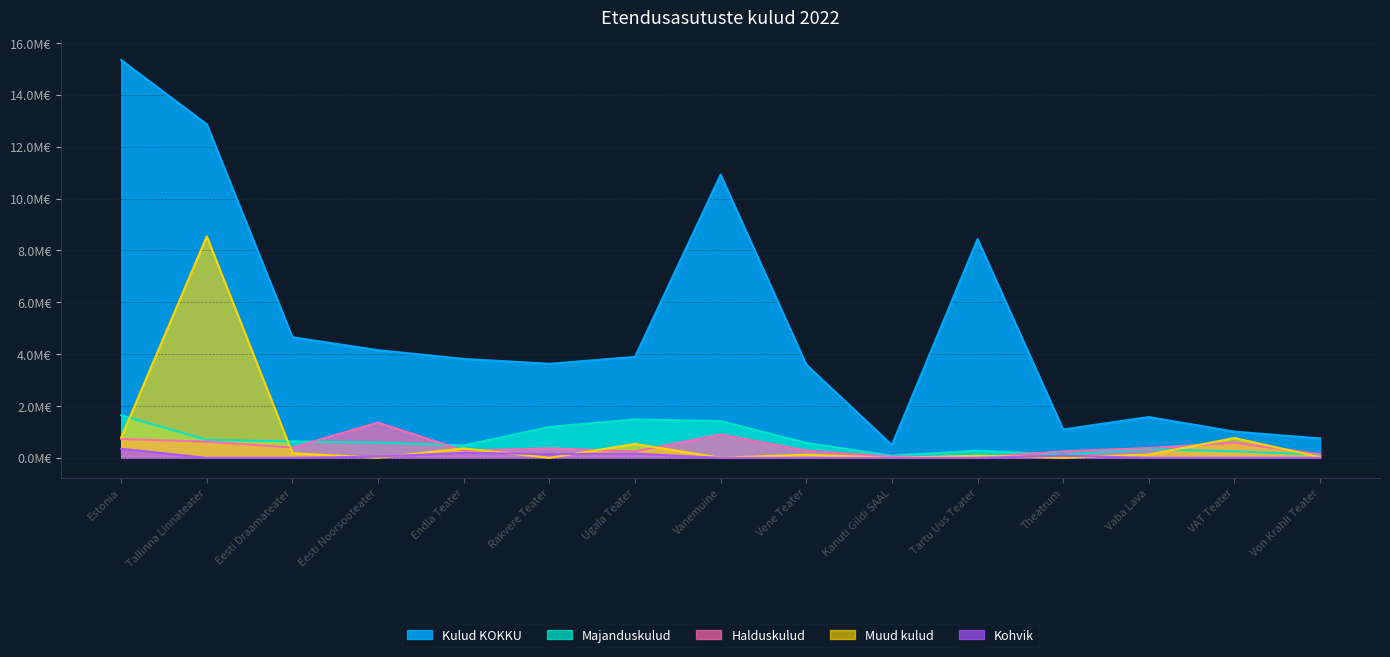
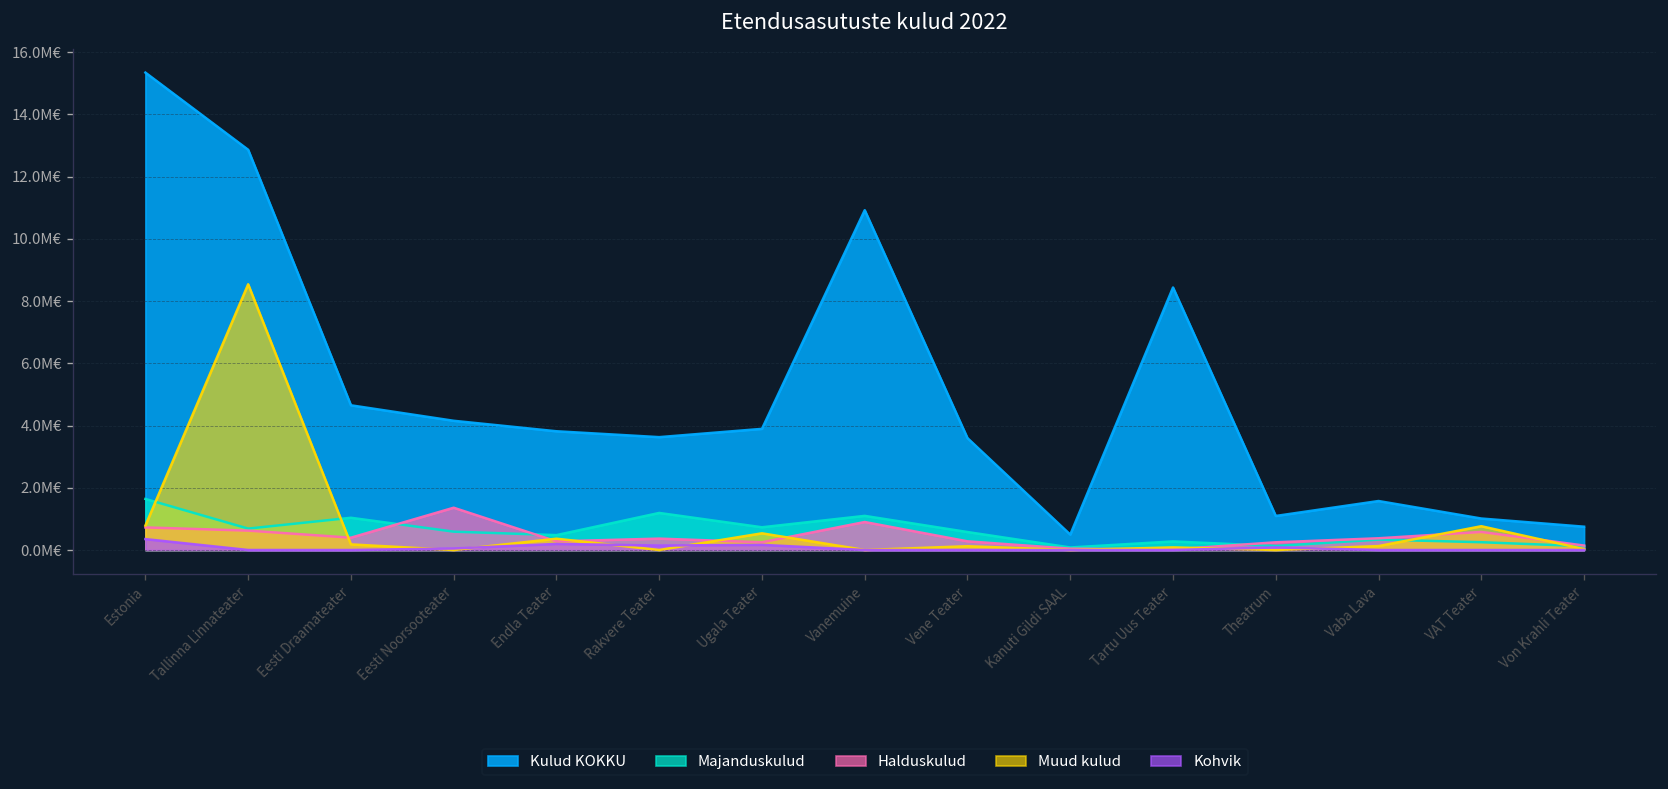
  {
    "Kulud KOKKU": {
      "Estonia": "15.3M€",
      "Tallinna Linnateater": "12.9M€",
      "Eesti Draamateater": "4.7M€",
      "Eesti Noorsooteater": "4.2M€",
      "Endla Teater": "3.8M€",
      "Rakvere Teater": "3.6M€",
      "Ugala Teater": "3.9M€",
      "Vanemuine": "10.9M€",
      "Vene Teater": "3.6M€",
      "Kanuti Gildi SAAL": "0.5M€",
      "Tartu Uus Teater": "8.4M€",
      "Theatrum": "1.1M€",
      "Vaba Lava": "1.6M€",
      "VAT Teater": "1.0M€",
      "Von Krahli Teater": "0.7M€"
    },
    "Majanduskulud": {
      "Estonia": "1.6M€",
-     "Eesti Draamateater": "0.6M€",
+     "Eesti Draamateater": "1.0M€",
      "Eesti Noorsooteater": "0.6M€",
      "Endla Teater": "0.5M€",
      "Rakvere Teater": "1.2M€",
-     "Ugala Teater": "1.5M€",
-     "Vanemuine": "1.4M€",
+     "Ugala Teater": "0.7M€",
+     "Vanemuine": "1.1M€",
      "Vene Teater": "0.6M€",
      "Tartu Uus Teater": "0.3M€",
      "VAT Teater": "0.2M€"
    },
    "Halduskulud": {
      "Eesti Draamateater": "0.4M€",
      "Eesti Noorsooteater": "1.4M€",
      "Rakvere Teater": "0.4M€",
      "Vanemuine": "0.9M€",
      "Vene Teater": "0.3M€",
      "Theatrum": "0.2M€",
      "VAT Teater": "0.6M€"
    },
    "Muud kulud": {
      "Tallinna Linnateater": "8.5M€",
      "Eesti Draamateater": "0.2M€",
      "Rakvere Teater": "0.0M€",
      "Ugala Teater": "0.5M€",
      "Vene Teater": "0.1M€",
      "Vaba Lava": "0.1M€",
      "VAT Teater": "0.8M€"
    },
    "Kohvik": {
      "Estonia": "0.4M€",
      "Tallinna Linnateater": "0.0M€",
      "Eesti Draamateater": "0.0M€",
      "Rakvere Teater": "0.1M€",
      "Vene Teater": "0.0M€",
      "Vaba Lava": "0.0M€",
      "VAT Teater": "0.0M€"
    }
  }
